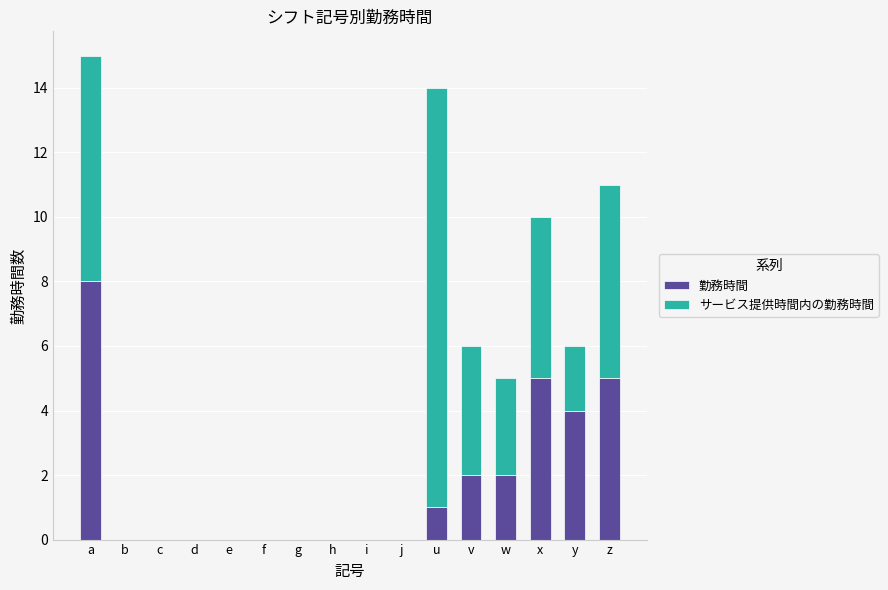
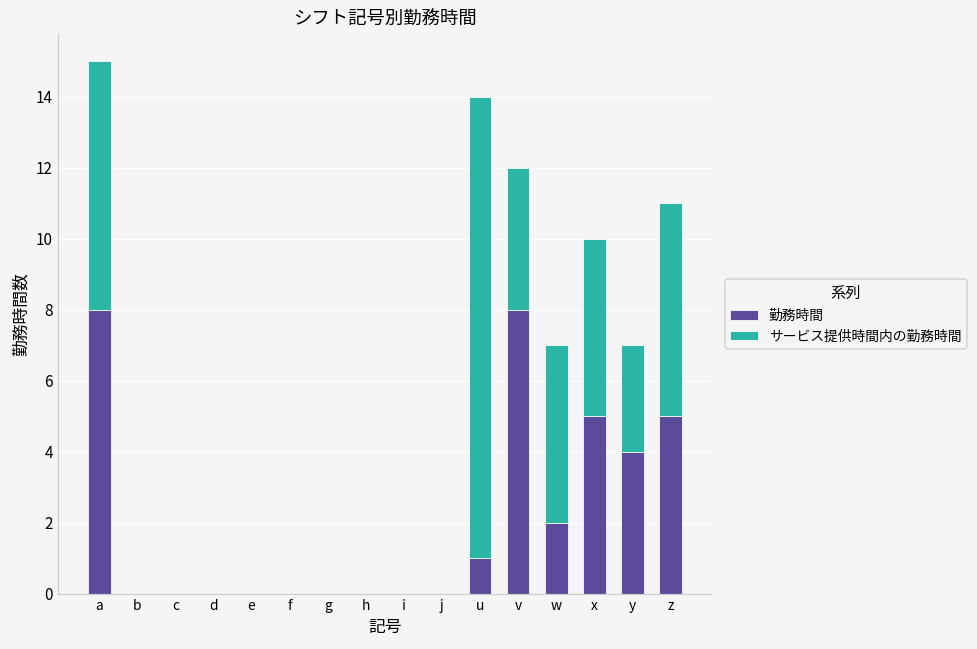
  {
    "勤務時間": {
      "a": 8,
      "b": 0,
      "c": 0,
      "d": 0,
      "e": 0,
      "f": 0,
      "g": 0,
      "h": 0,
      "i": 0,
      "j": 0,
      "u": 1,
-     "v": 2,
+     "v": 8,
      "w": 2,
      "x": 5,
      "y": 4,
      "z": 5
    },
    "サービス提供時間内の勤務時間": {
      "a": 7,
      "b": 0,
      "c": 0,
      "d": 0,
      "e": 0,
      "f": 0,
      "g": 0,
      "h": 0,
      "i": 0,
      "j": 0,
      "u": 13,
      "v": 4,
-     "w": 3,
+     "w": 5,
      "x": 5,
-     "y": 2,
+     "y": 3,
      "z": 6
    }
  }
